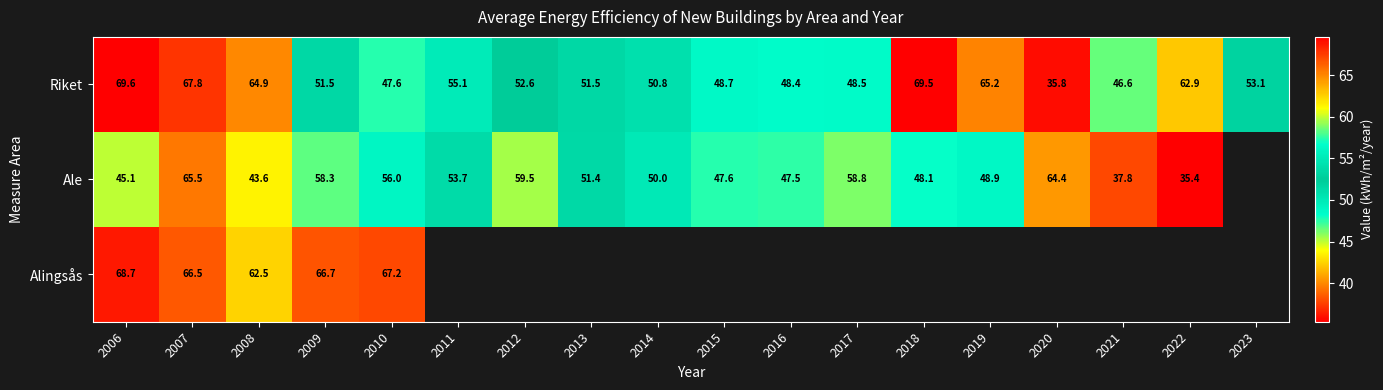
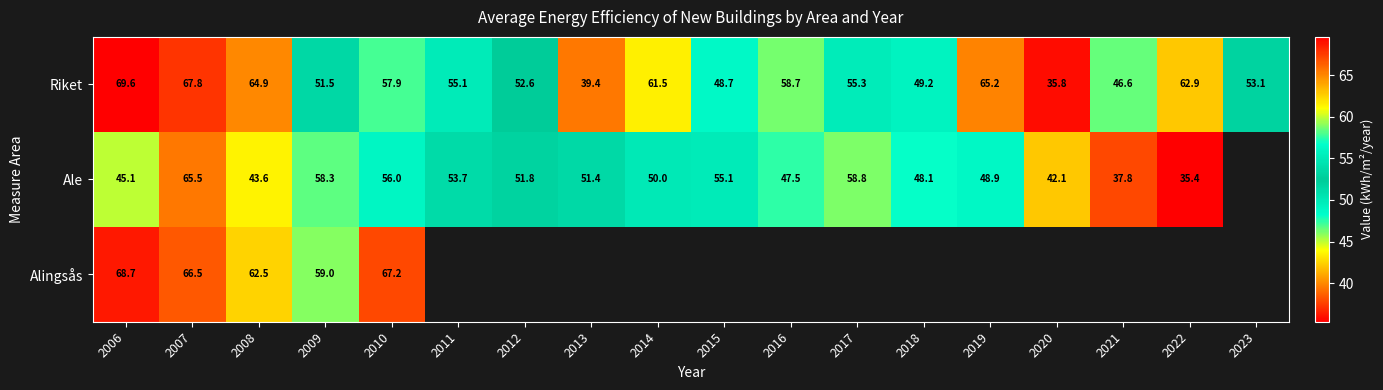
  {
    "Riket": {
      "2006": 69.6,
      "2007": 67.8,
      "2008": 64.9,
      "2009": 51.5,
-     "2010": 47.6,
+     "2010": 57.9,
      "2011": 55.1,
      "2012": 52.6,
-     "2013": 51.5,
-     "2014": 50.8,
+     "2013": 39.4,
+     "2014": 61.5,
      "2015": 48.7,
-     "2016": 48.4,
-     "2017": 48.5,
-     "2018": 69.5,
+     "2016": 58.7,
+     "2017": 55.3,
+     "2018": 49.2,
      "2019": 65.2,
      "2020": 35.8,
      "2021": 46.6,
      "2022": 62.9,
      "2023": 53.1
    },
    "Ale": {
      "2006": 45.1,
      "2007": 65.5,
      "2008": 43.6,
      "2009": 58.3,
      "2010": 56.0,
      "2011": 53.7,
-     "2012": 59.5,
+     "2012": 51.8,
      "2013": 51.4,
      "2014": 50.0,
-     "2015": 47.6,
+     "2015": 55.1,
      "2016": 47.5,
      "2017": 58.8,
      "2018": 48.1,
      "2019": 48.9,
-     "2020": 64.4,
+     "2020": 42.1,
      "2021": 37.8,
      "2022": 35.4
    },
    "Alingsås": {
      "2006": 68.7,
      "2007": 66.5,
      "2008": 62.5,
-     "2009": 66.7,
+     "2009": 59.0,
      "2010": 67.2
    }
  }
